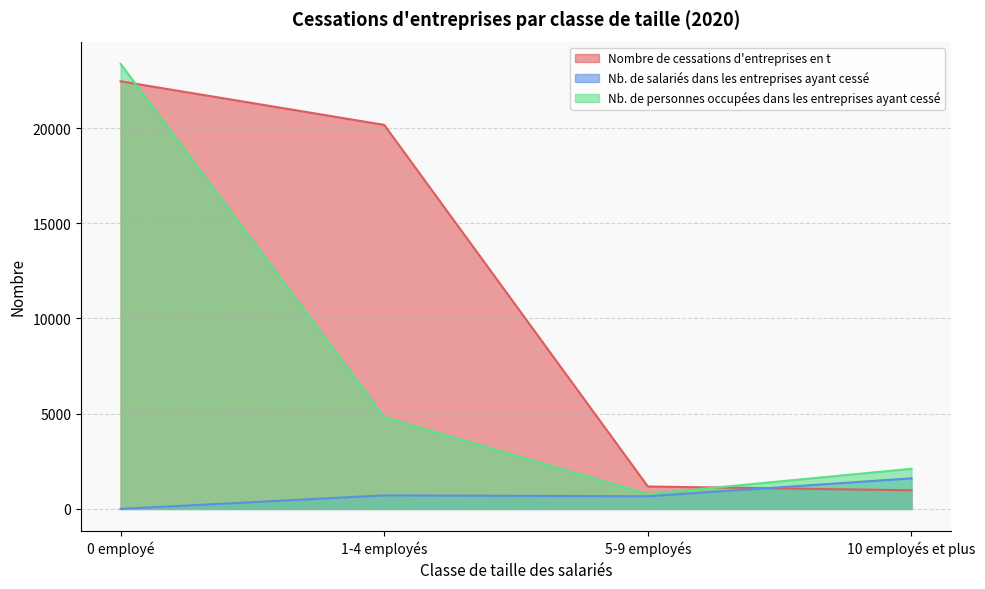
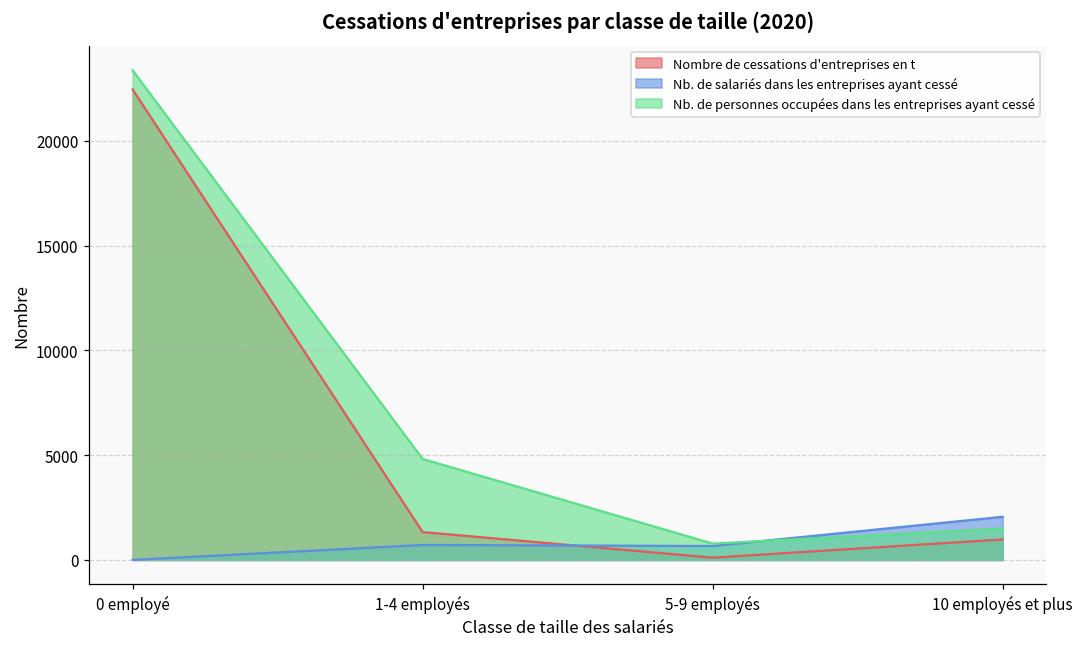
  {
    "Nombre de cessations d'entreprises en t": {
      "0 employé": 22500,
-     "1-4 employés": 20200,
-     "5-9 employés": 1200,
+     "1-4 employés": 1300,
+     "5-9 employés": 100,
      "10 employés et plus": 1000
    },
    "Nb. de salariés dans les entreprises ayant cessé": {
      "0 employé": 0,
      "1-4 employés": 700,
-     "10 employés et plus": 1600
+     "10 employés et plus": 2100
    },
    "Nb. de personnes occupées dans les entreprises ayant cessé": {
      "0 employé": 23400,
      "1-4 employés": 4800,
-     "10 employés et plus": 2100
+     "10 employés et plus": 1500
    }
  }
